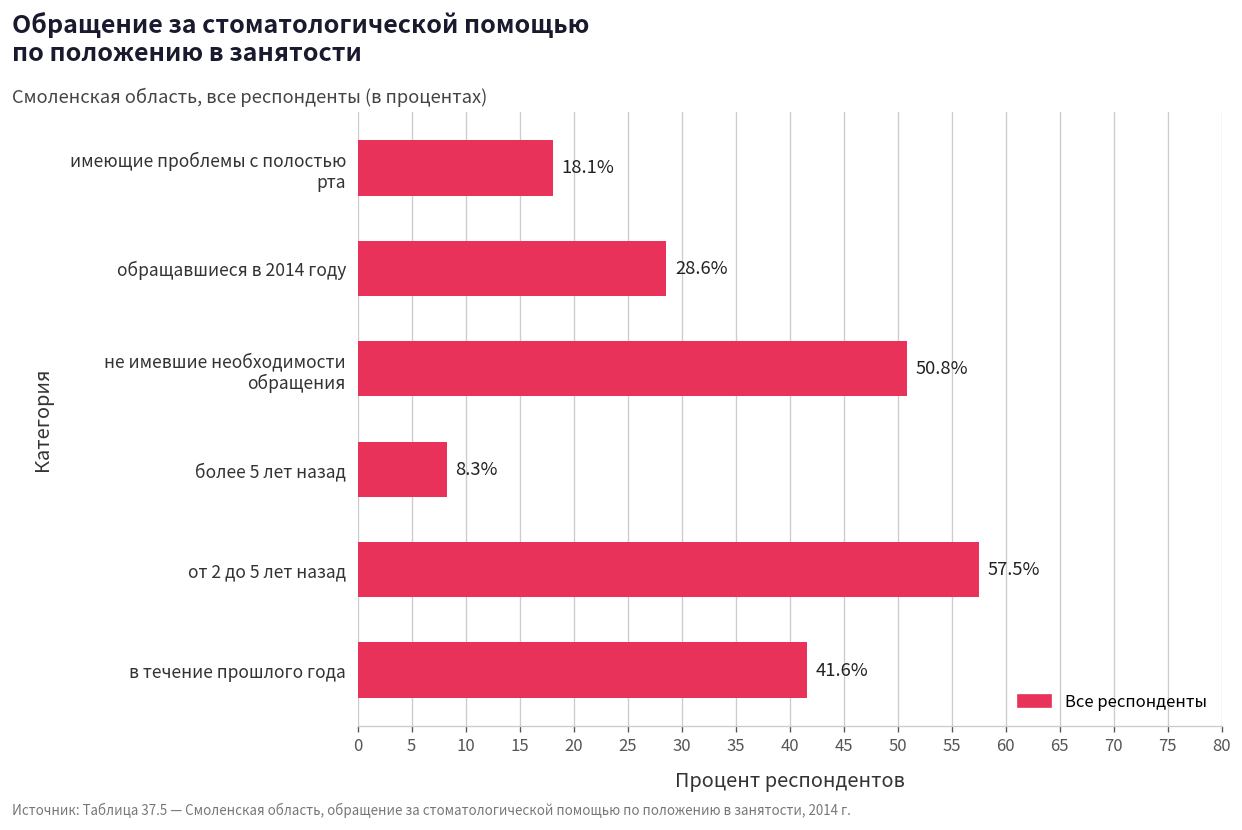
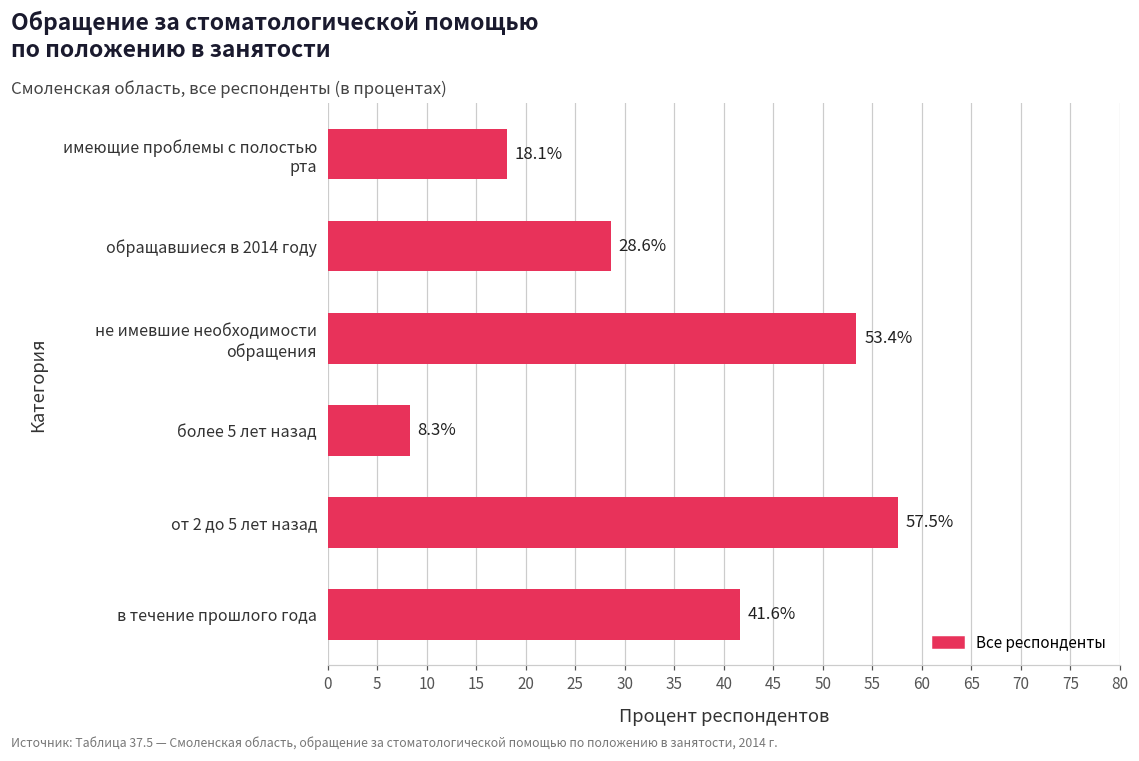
  {
    "имеющие проблемы с полостью рта": "18.1%",
    "обращавшиеся в 2014 году": "28.6%",
-   "не имевшие необходимости обращения": "50.8%",
+   "не имевшие необходимости обращения": "53.4%",
    "более 5 лет назад": "8.3%",
    "от 2 до 5 лет назад": "57.5%",
    "в течение прошлого года": "41.6%"
  }
